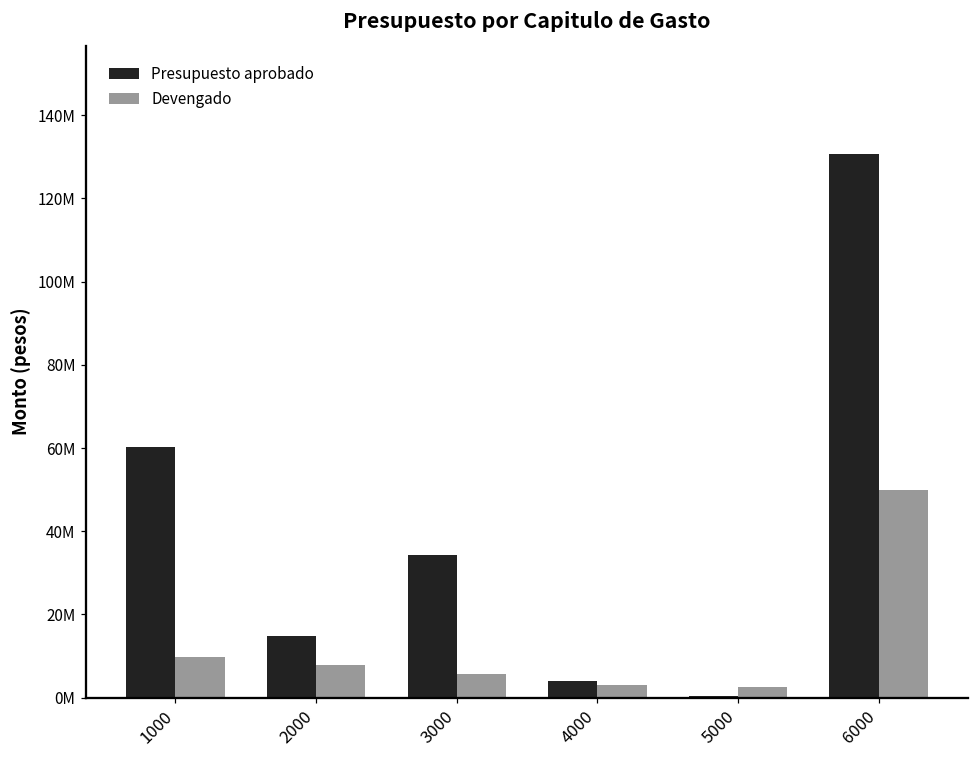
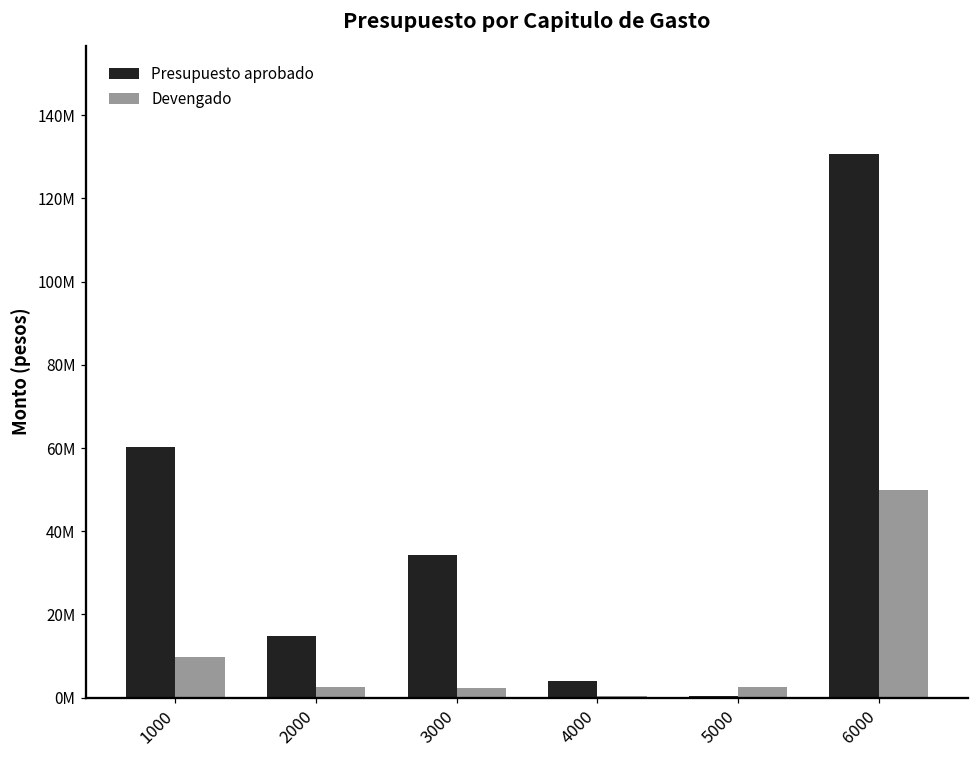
  {
    "Presupuesto aprobado": {
      "1000": 60000000,
      "2000": 15000000,
      "3000": 34000000,
      "4000": 4000000,
      "6000": 131000000
    },
    "Devengado": {
      "1000": 10000000,
-     "2000": 8000000,
-     "3000": 6000000,
-     "4000": 3000000,
+     "2000": 3000000,
+     "3000": 2000000,
+     "4000": 0,
      "5000": 3000000,
      "6000": 50000000
    }
  }
